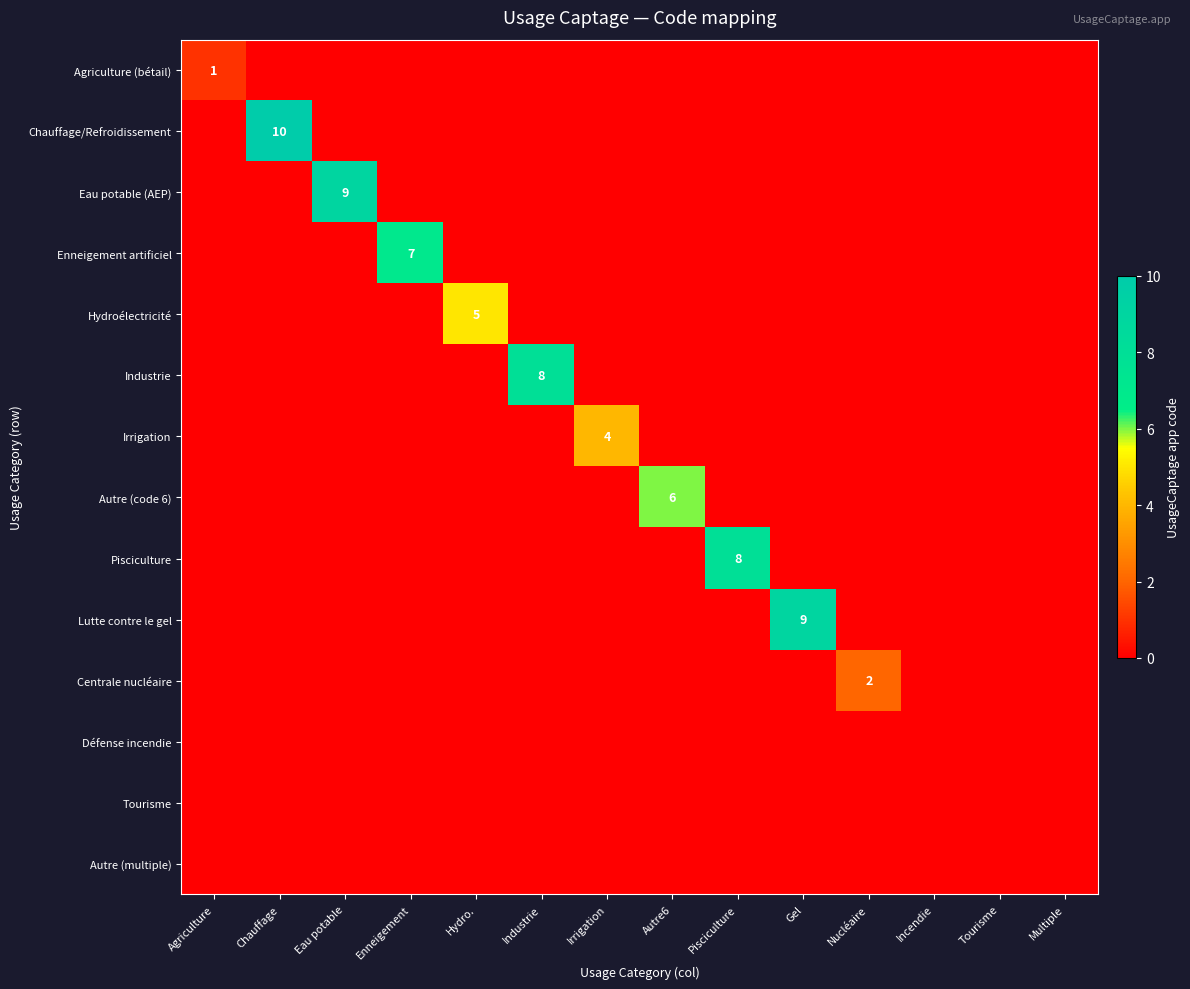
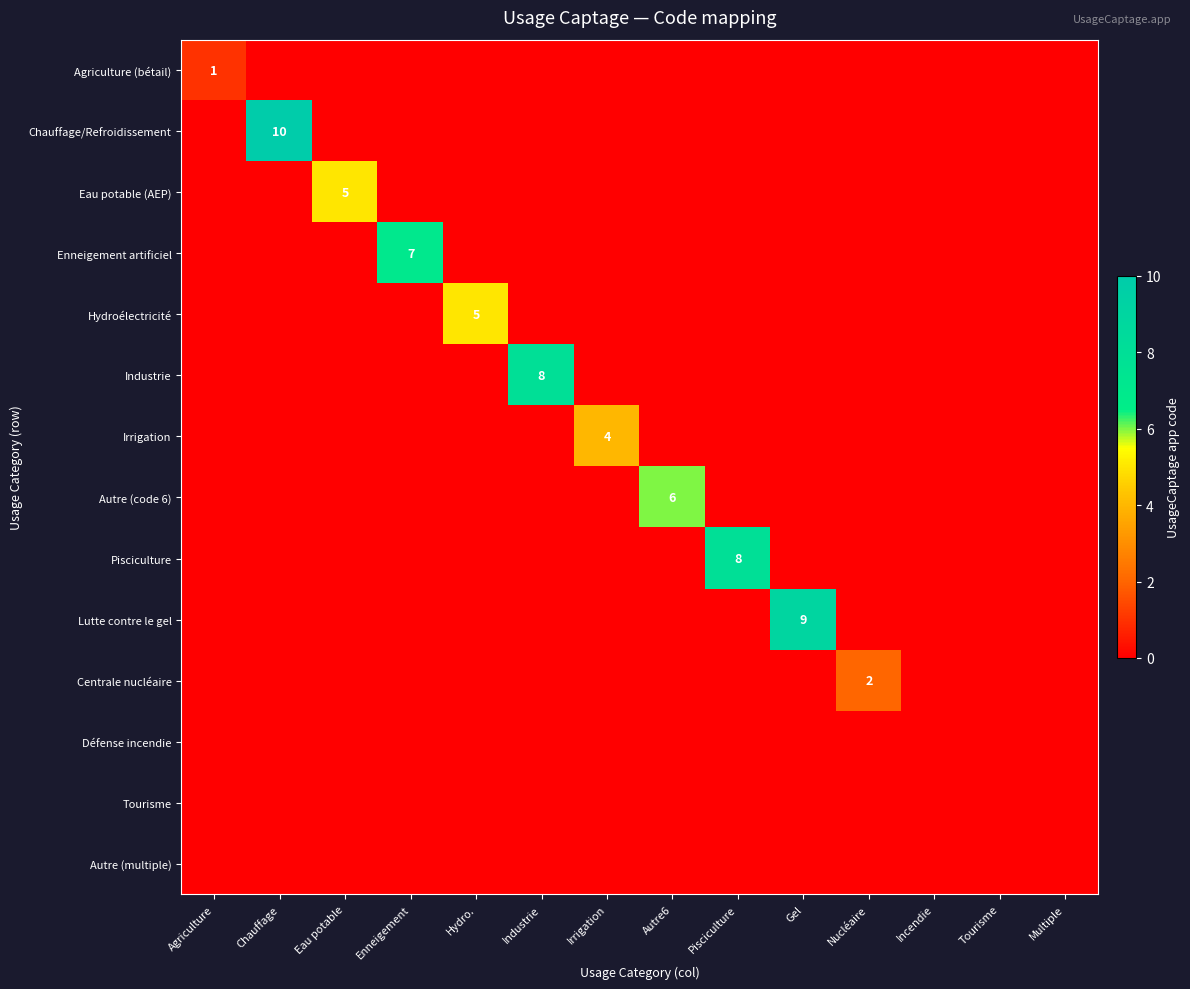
  {
    "Agriculture (bétail)": {
      "Agriculture": 1
    },
    "Chauffage/Refroidissement": {
      "Chauffage": 10
    },
    "Eau potable (AEP)": {
-     "Eau potable": 9
+     "Eau potable": 5
    },
    "Enneigement artificiel": {
      "Enneigement": 7
    },
    "Hydroélectricité": {
      "Hydro.": 5
    },
    "Industrie": {
      "Industrie": 8
    },
    "Irrigation": {
      "Irrigation": 4
    },
    "Autre (code 6)": {
      "Autre6": 6
    },
    "Pisciculture": {
      "Pisciculture": 8
    },
    "Lutte contre le gel": {
      "Gel": 9
    },
    "Centrale nucléaire": {
      "Nucléaire": 2
    }
  }
